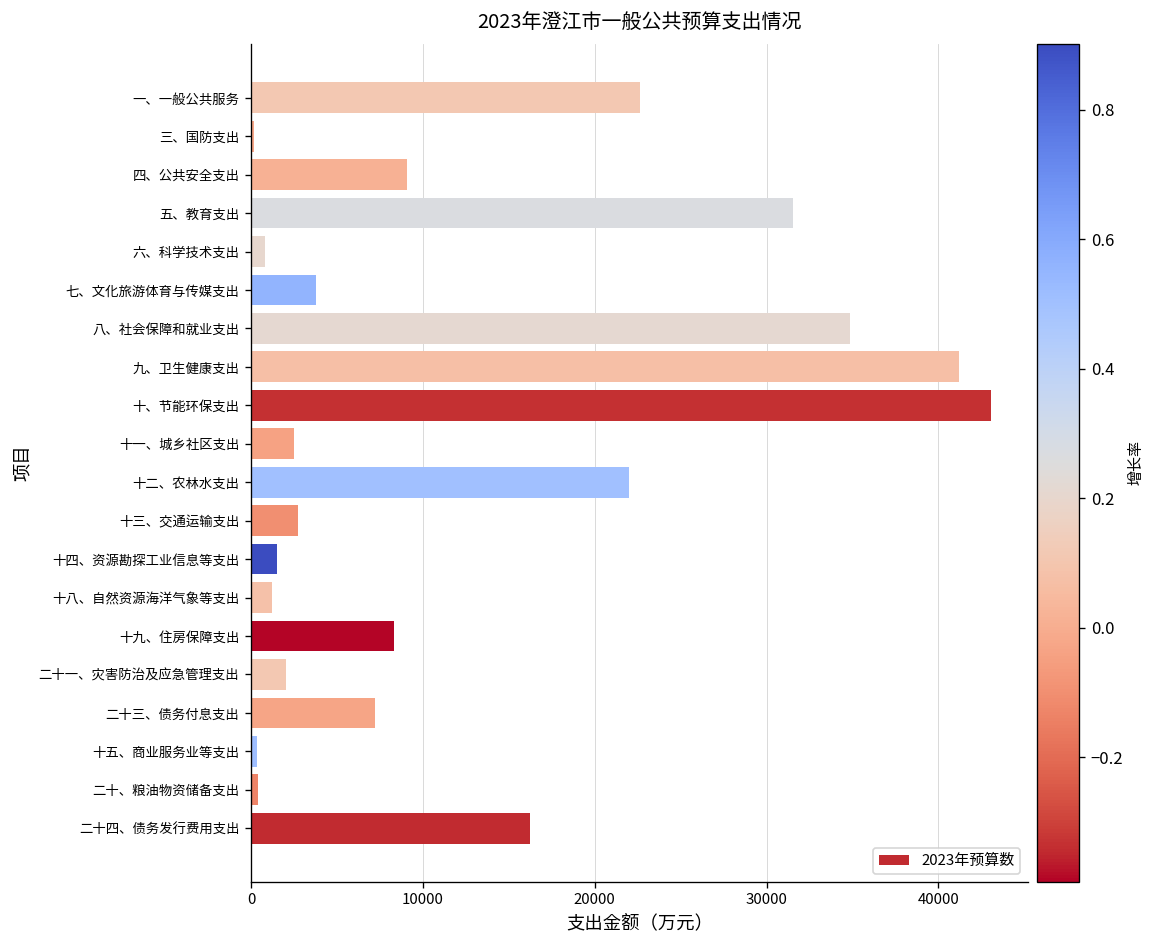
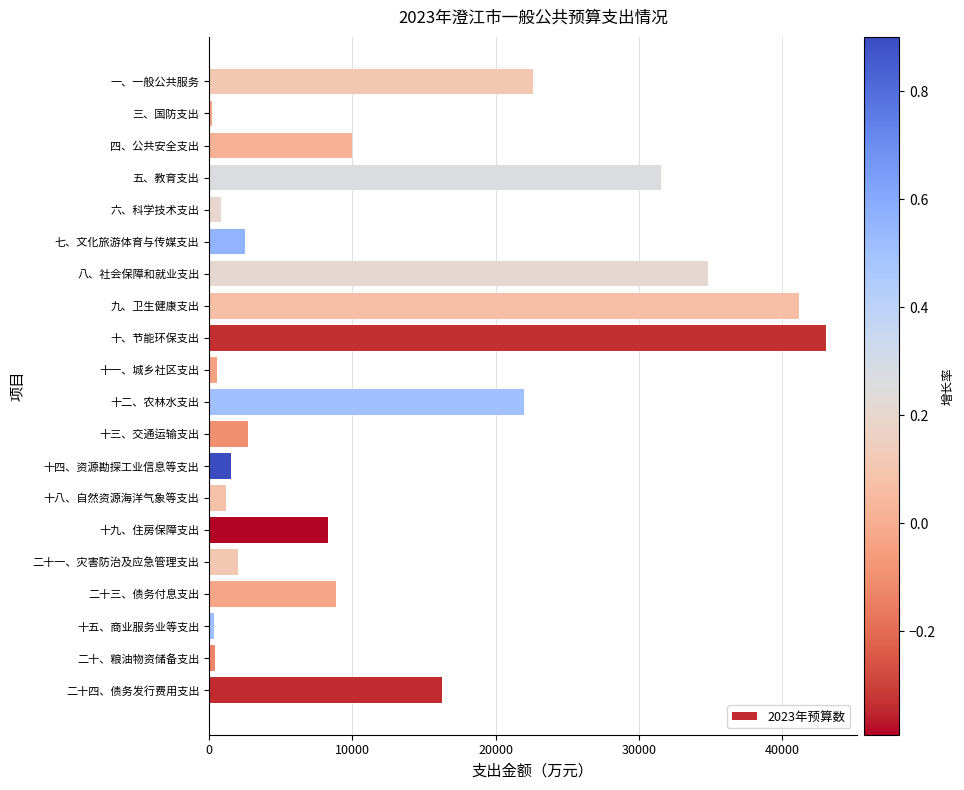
  {
    "一、一般公共服务": 22600,
    "三、国防支出": 200,
-   "四、公共安全支出": 9100,
+   "四、公共安全支出": 10000,
    "五、教育支出": 31600,
    "六、科学技术支出": 800,
-   "七、文化旅游体育与传媒支出": 3800,
+   "七、文化旅游体育与传媒支出": 2500,
    "八、社会保障和就业支出": 34900,
    "九、卫生健康支出": 41200,
    "十、节能环保支出": 43100,
-   "十一、城乡社区支出": 2500,
+   "十一、城乡社区支出": 500,
    "十二、农林水支出": 22000,
    "十三、交通运输支出": 2700,
    "十四、资源勘探工业信息等支出": 1500,
    "十八、自然资源海洋气象等支出": 1200,
    "十九、住房保障支出": 8300,
    "二十一、灾害防治及应急管理支出": 2000,
-   "二十三、债务付息支出": 7200,
+   "二十三、债务付息支出": 8900,
    "十五、商业服务业等支出": 300,
    "二十、粮油物资储备支出": 400,
    "二十四、债务发行费用支出": 16300
  }
